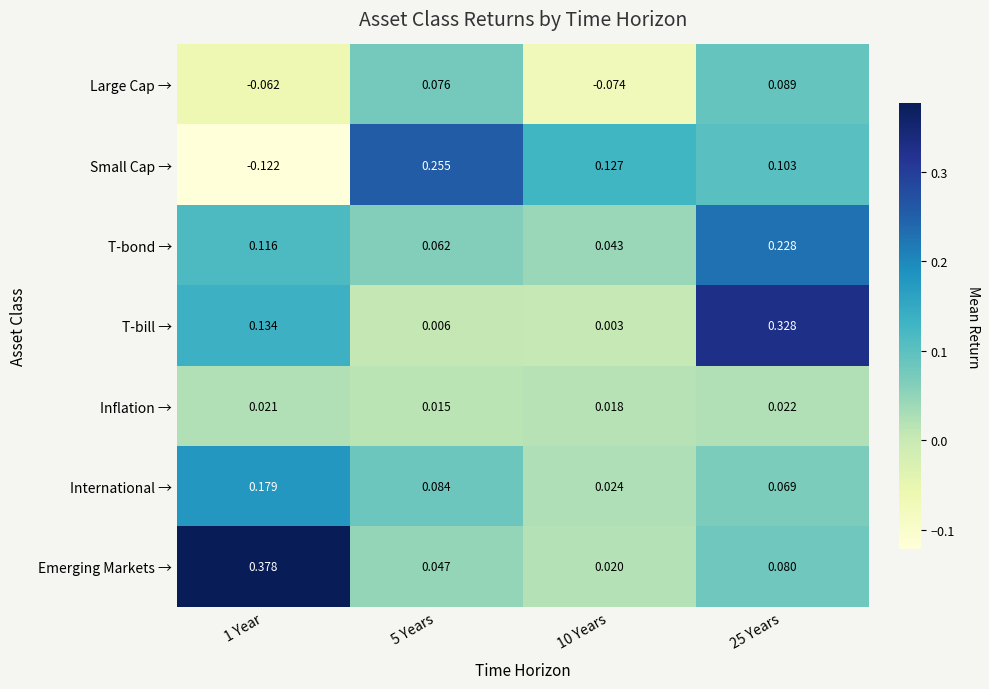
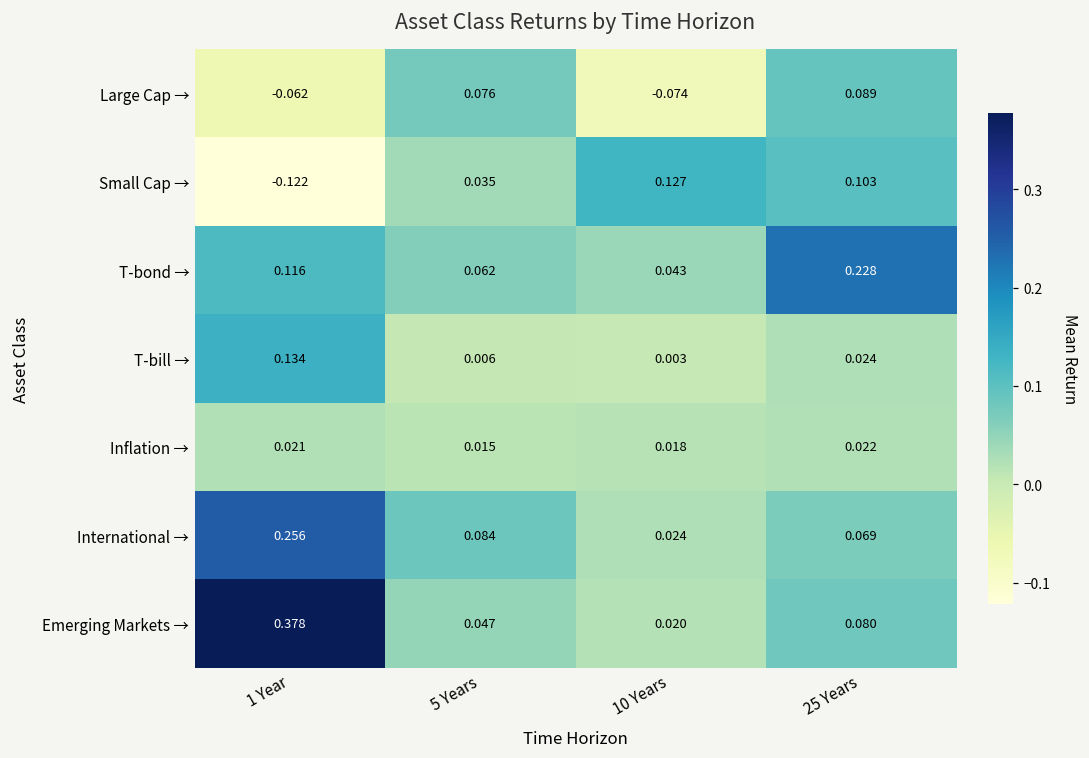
  {
    "Large Cap →": {
      "1 Year": -0.062,
      "5 Years": 0.076,
      "10 Years": -0.074,
      "25 Years": 0.089
    },
    "Small Cap →": {
      "1 Year": -0.122,
-     "5 Years": 0.255,
+     "5 Years": 0.035,
      "10 Years": 0.127,
      "25 Years": 0.103
    },
    "T-bond →": {
      "1 Year": 0.116,
      "5 Years": 0.062,
      "10 Years": 0.043,
      "25 Years": 0.228
    },
    "T-bill →": {
      "1 Year": 0.134,
      "5 Years": 0.006,
      "10 Years": 0.003,
-     "25 Years": 0.328
+     "25 Years": 0.024
    },
    "Inflation →": {
      "1 Year": 0.021,
      "5 Years": 0.015,
      "10 Years": 0.018,
      "25 Years": 0.022
    },
    "International →": {
-     "1 Year": 0.179,
+     "1 Year": 0.256,
      "5 Years": 0.084,
      "10 Years": 0.024,
      "25 Years": 0.069
    },
    "Emerging Markets →": {
      "1 Year": 0.378,
      "5 Years": 0.047,
      "10 Years": 0.020,
      "25 Years": 0.080
    }
  }
